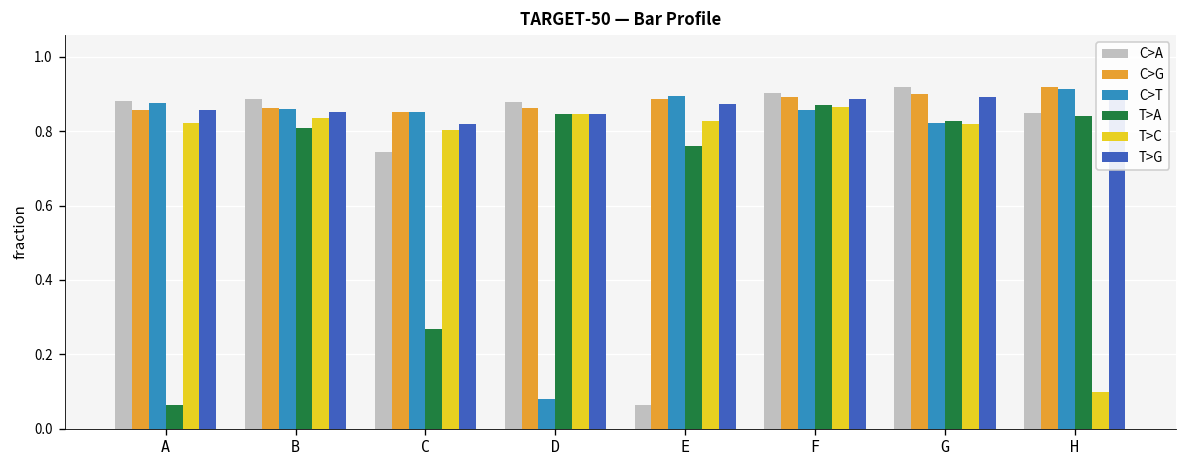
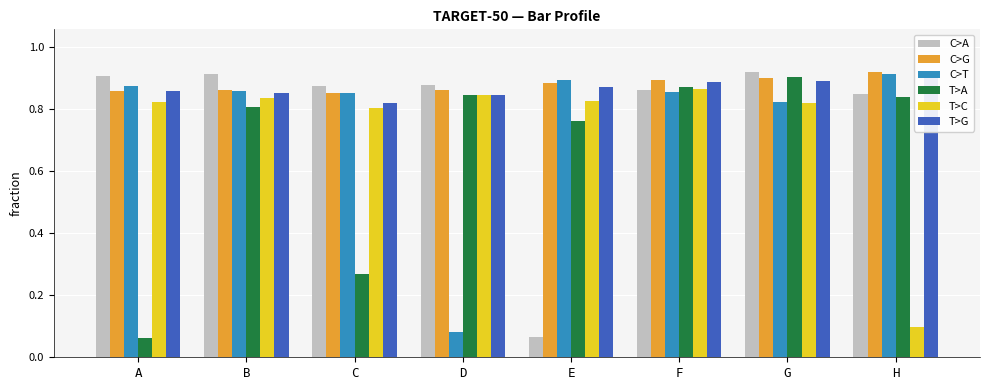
  {
    "C>A": {
-     "A": 0.88,
-     "B": 0.89,
-     "C": 0.74,
+     "A": 0.91,
+     "B": 0.91,
+     "C": 0.88,
      "D": 0.88,
      "E": 0.06,
-     "F": 0.90,
+     "F": 0.86,
      "G": 0.92,
      "H": 0.85
    },
    "T>A": {
      "A": 0.06,
      "B": 0.81,
      "C": 0.27,
      "D": 0.85,
      "E": 0.76,
      "F": 0.87,
-     "G": 0.83,
+     "G": 0.90,
      "H": 0.84
    }
  }
